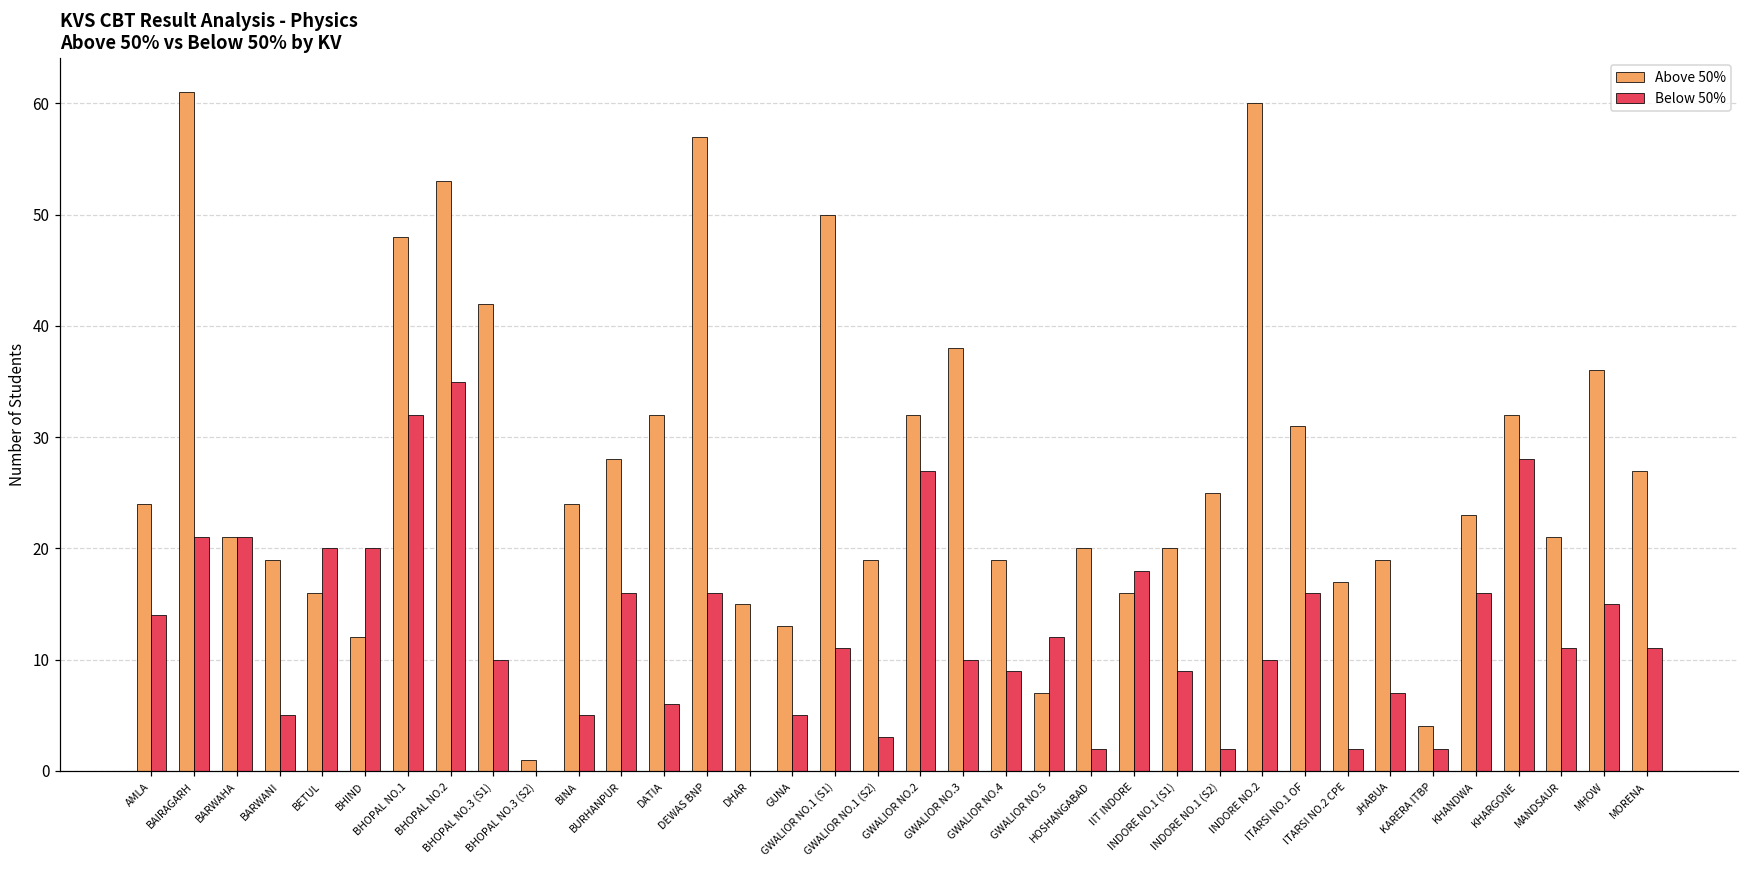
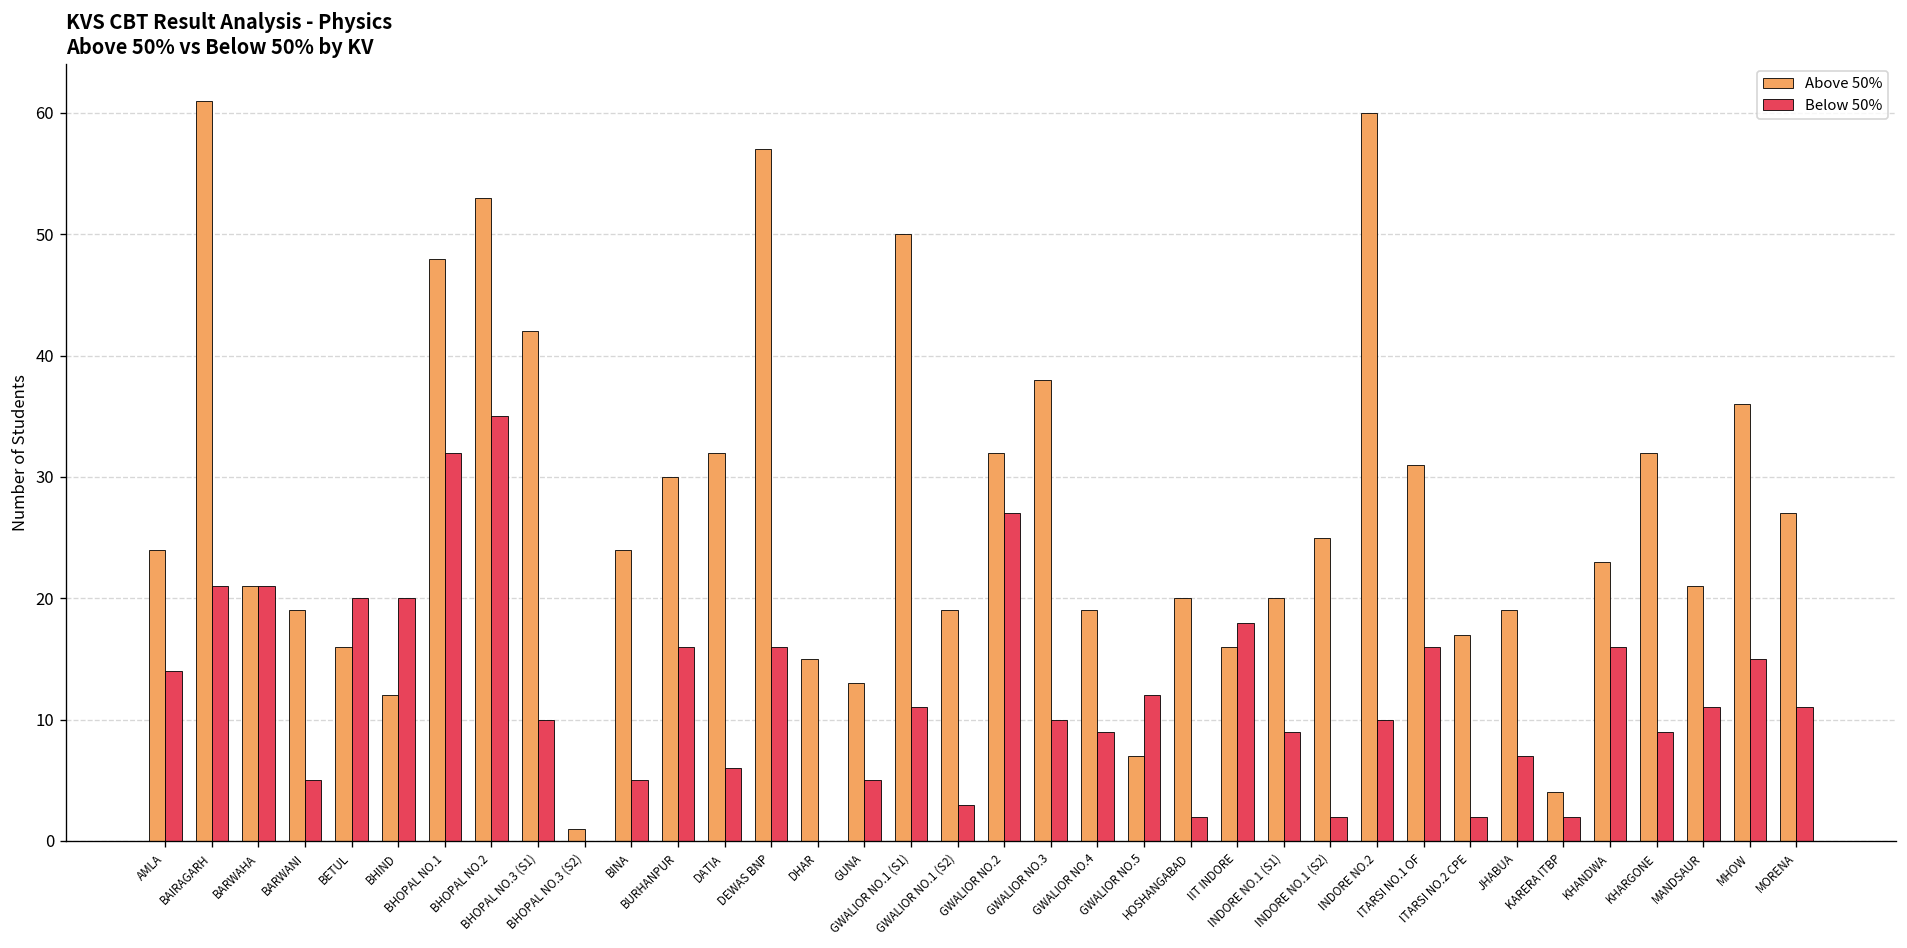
  {
    "Above 50%": {
      "AMLA": 24,
      "BAIRAGARH": 61,
      "BARWAHA": 21,
      "BARWANI": 19,
      "BETUL": 16,
      "BHIND": 12,
      "BHOPAL NO.1": 48,
      "BHOPAL NO.2": 53,
      "BHOPAL NO.3 (S1)": 42,
      "BHOPAL NO.3 (S2)": 1,
      "BINA": 24,
-     "BURHANPUR": 28,
+     "BURHANPUR": 30,
      "DATIA": 32,
      "DEWAS BNP": 57,
      "DHAR": 15,
      "GUNA": 13,
      "GWALIOR NO.1 (S1)": 50,
      "GWALIOR NO.1 (S2)": 19,
      "GWALIOR NO.2": 32,
      "GWALIOR NO.3": 38,
      "GWALIOR NO.4": 19,
      "GWALIOR NO.5": 7,
      "HOSHANGABAD": 20,
      "IIT INDORE": 16,
      "INDORE NO.1 (S1)": 20,
      "INDORE NO.1 (S2)": 25,
      "INDORE NO.2": 60,
      "ITARSI NO.1 OF": 31,
      "ITARSI NO.2 CPE": 17,
      "JHABUA": 19,
      "KARERA ITBP": 4,
      "KHANDWA": 23,
      "KHARGONE": 32,
      "MANDSAUR": 21,
      "MHOW": 36,
      "MORENA": 27
    },
    "Below 50%": {
      "AMLA": 14,
      "BAIRAGARH": 21,
      "BARWAHA": 21,
      "BARWANI": 5,
      "BETUL": 20,
      "BHIND": 20,
      "BHOPAL NO.1": 32,
      "BHOPAL NO.2": 35,
      "BHOPAL NO.3 (S1)": 10,
      "BHOPAL NO.3 (S2)": 0,
      "BINA": 5,
      "BURHANPUR": 16,
      "DATIA": 6,
      "DEWAS BNP": 16,
      "DHAR": 0,
      "GUNA": 5,
      "GWALIOR NO.1 (S1)": 11,
      "GWALIOR NO.1 (S2)": 3,
      "GWALIOR NO.2": 27,
      "GWALIOR NO.3": 10,
      "GWALIOR NO.4": 9,
      "GWALIOR NO.5": 12,
      "HOSHANGABAD": 2,
      "IIT INDORE": 18,
      "INDORE NO.1 (S1)": 9,
      "INDORE NO.1 (S2)": 2,
      "INDORE NO.2": 10,
      "ITARSI NO.1 OF": 16,
      "ITARSI NO.2 CPE": 2,
      "JHABUA": 7,
      "KARERA ITBP": 2,
      "KHANDWA": 16,
-     "KHARGONE": 28,
+     "KHARGONE": 9,
      "MANDSAUR": 11,
      "MHOW": 15,
      "MORENA": 11
    }
  }
